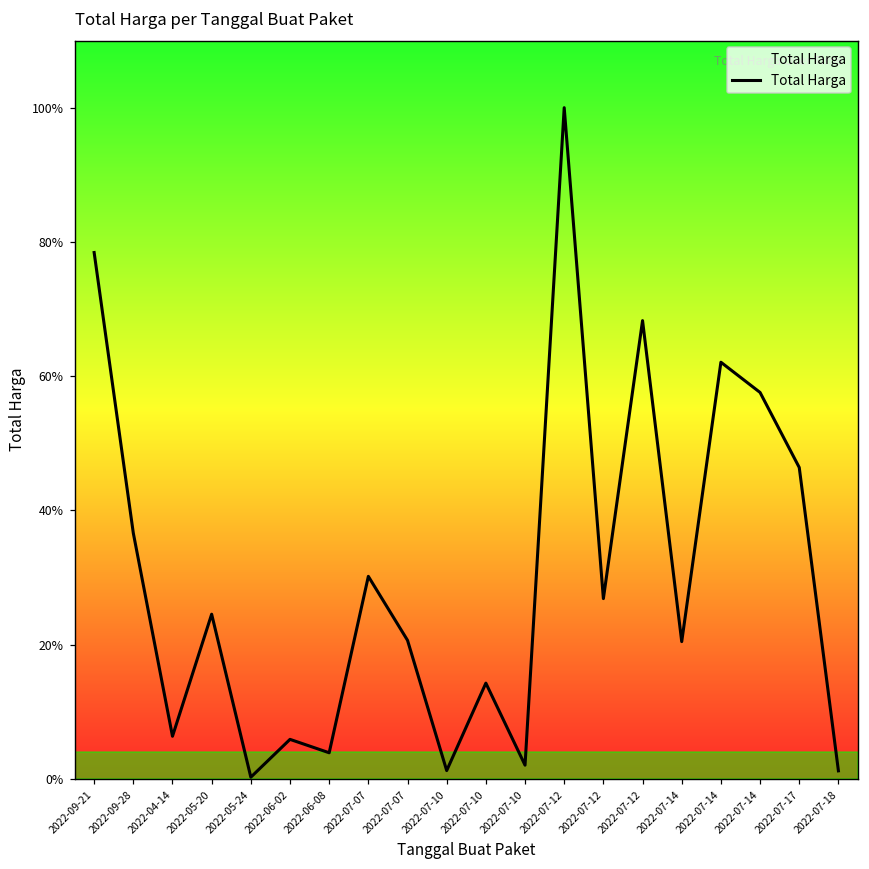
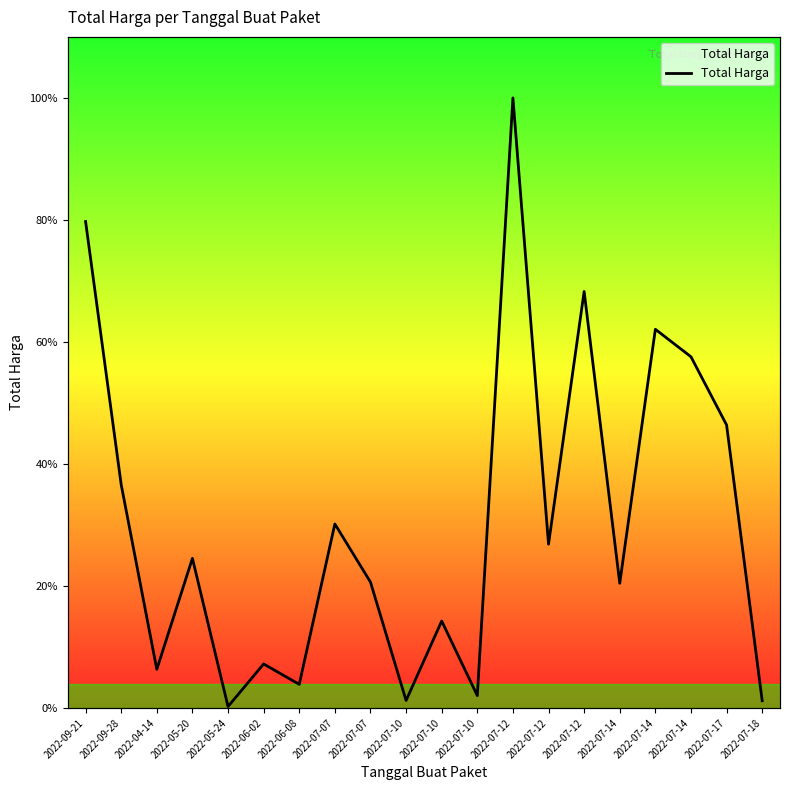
  {
-   "2022-09-21": "78%",
+   "2022-09-21": "80%",
    "2022-09-28": "37%",
    "2022-04-14": "6%",
    "2022-05-20": "25%",
-   "2022-06-02": "6%",
+   "2022-06-02": "7%",
    "2022-07-17": "46%"
  }
